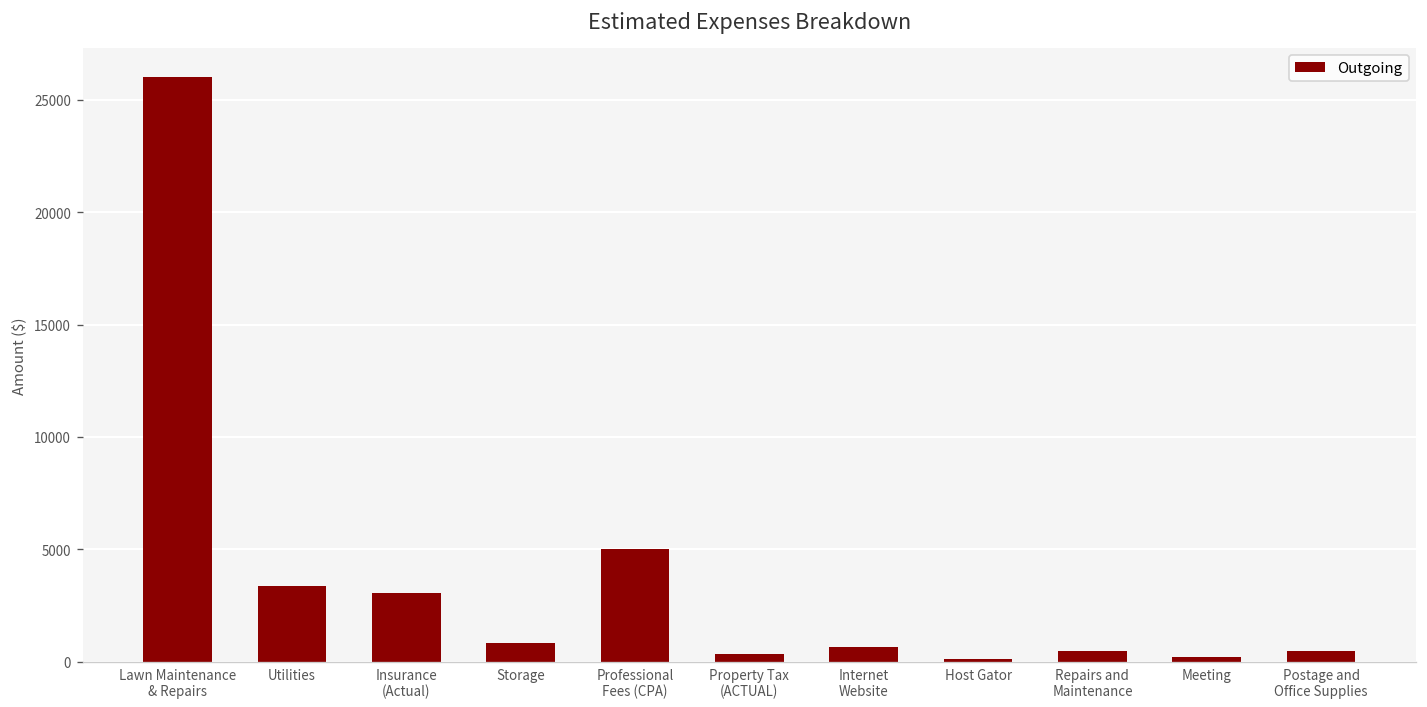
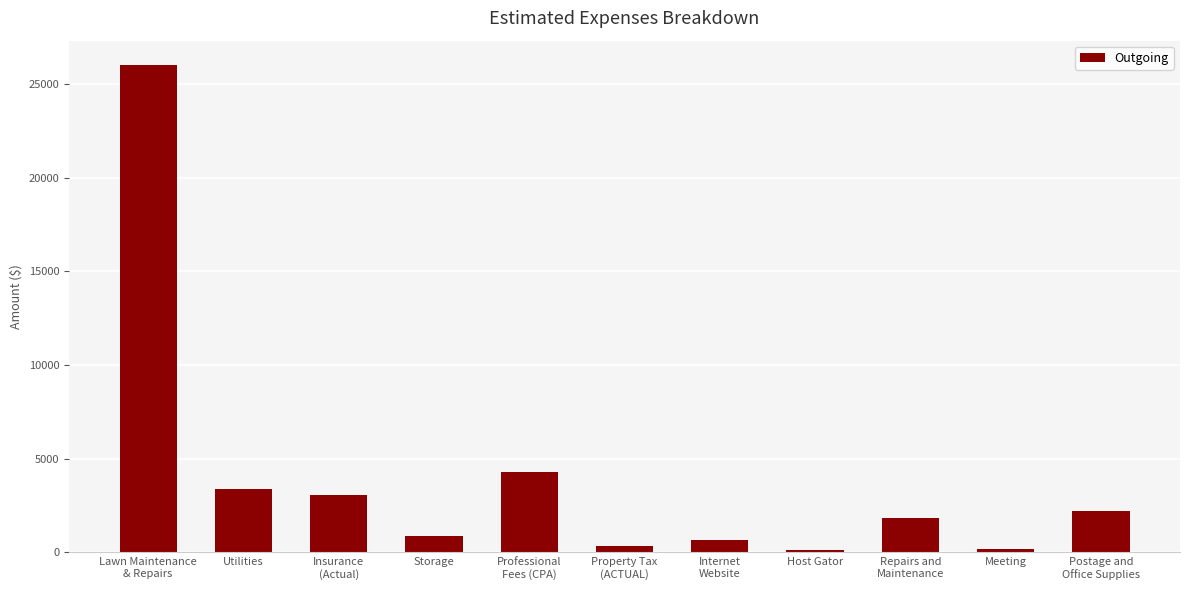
  {
    "Lawn Maintenance & Repairs": 26000,
    "Utilities": 3400,
    "Insurance (Actual)": 3100,
    "Storage": 900,
-   "Professional Fees (CPA)": 5000,
+   "Professional Fees (CPA)": 4300,
    "Property Tax (ACTUAL)": 300,
    "Internet Website": 700,
    "Host Gator": 100,
-   "Repairs and Maintenance": 500,
+   "Repairs and Maintenance": 1900,
    "Meeting": 200,
-   "Postage and Office Supplies": 500
+   "Postage and Office Supplies": 2200
  }
